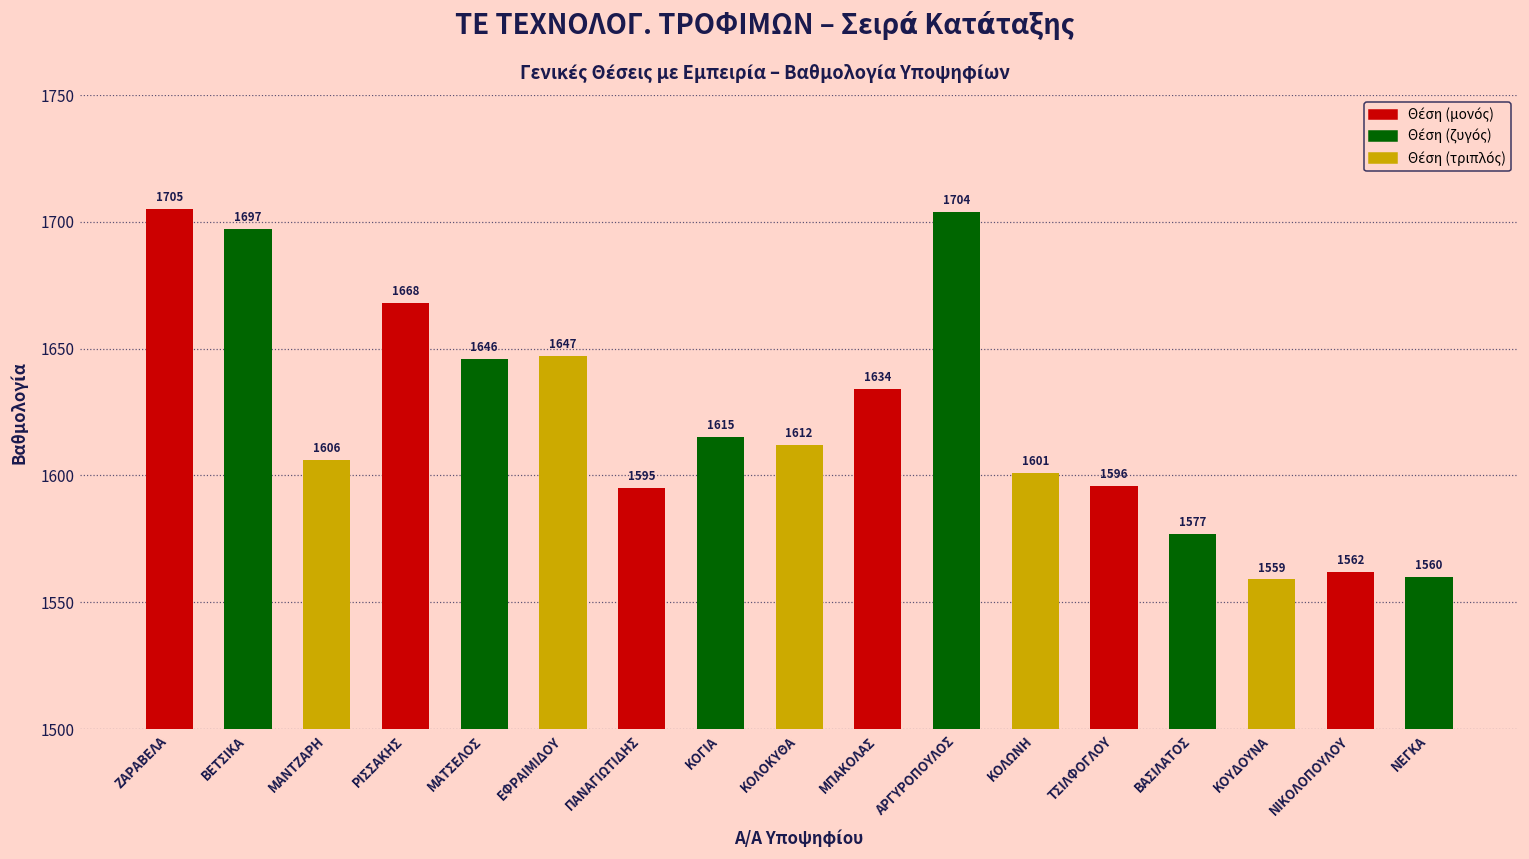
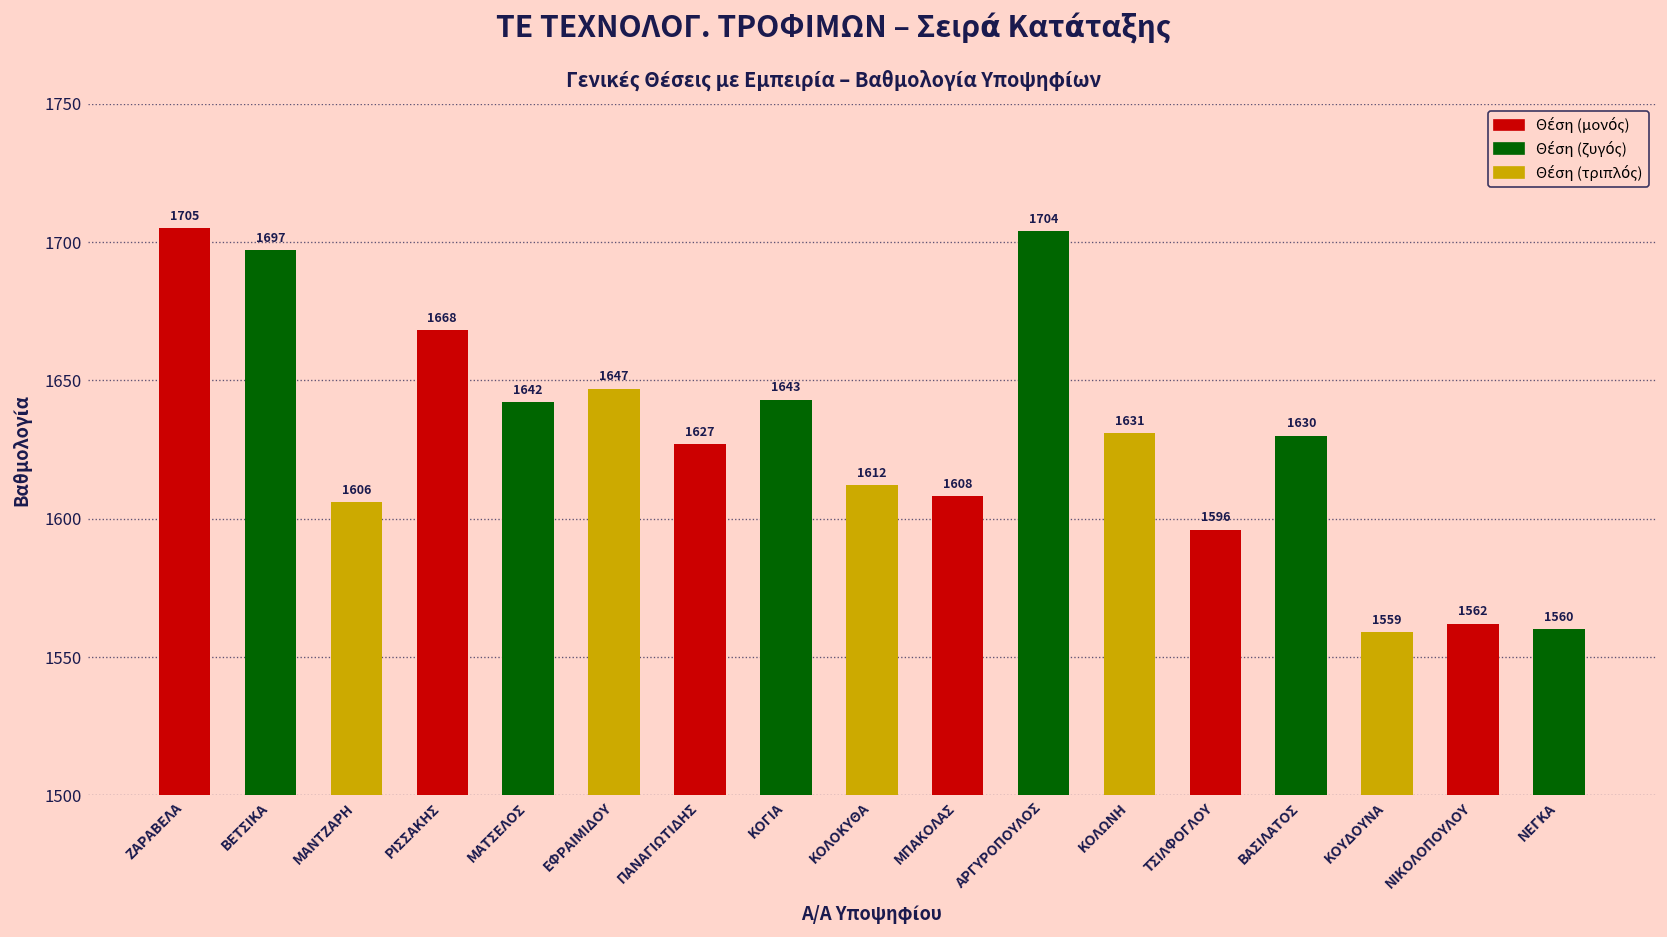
  {
    "ΖΑΡΑΒΕΛΑ": 1705,
    "ΒΕΤΣΙΚΑ": 1697,
    "ΜΑΝΤΖΑΡΗ": 1606,
    "ΡΙΣΣΑΚΗΣ": 1668,
-   "ΜΑΤΣΕΛΟΣ": 1646,
+   "ΜΑΤΣΕΛΟΣ": 1642,
    "ΕΦΡΑΙΜΙΔΟΥ": 1647,
-   "ΠΑΝΑΓΙΩΤΙΔΗΣ": 1595,
-   "ΚΟΓΙΑ": 1615,
+   "ΠΑΝΑΓΙΩΤΙΔΗΣ": 1627,
+   "ΚΟΓΙΑ": 1643,
    "ΚΟΛΟΚΥΘΑ": 1612,
-   "ΜΠΑΚΟΛΑΣ": 1634,
+   "ΜΠΑΚΟΛΑΣ": 1608,
    "ΑΡΓΥΡΟΠΟΥΛΟΣ": 1704,
-   "ΚΟΛΩΝΗ": 1601,
+   "ΚΟΛΩΝΗ": 1631,
    "ΤΣΙΛΦΟΓΛΟΥ": 1596,
-   "ΒΑΣΙΛΑΤΟΣ": 1577,
+   "ΒΑΣΙΛΑΤΟΣ": 1630,
    "ΚΟΥΔΟΥΝΑ": 1559,
    "ΝΙΚΟΛΟΠΟΥΛΟΥ": 1562,
    "ΝΕΓΚΑ": 1560
  }
